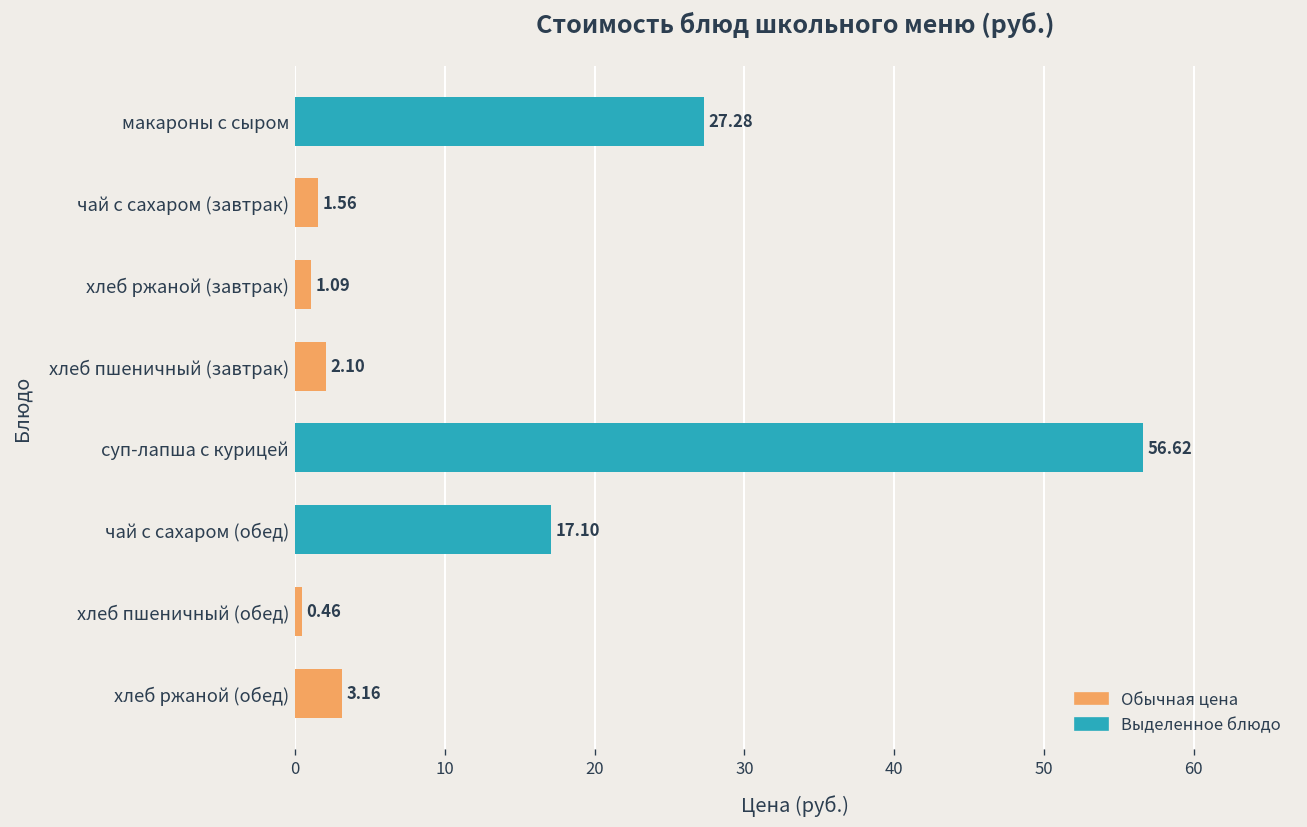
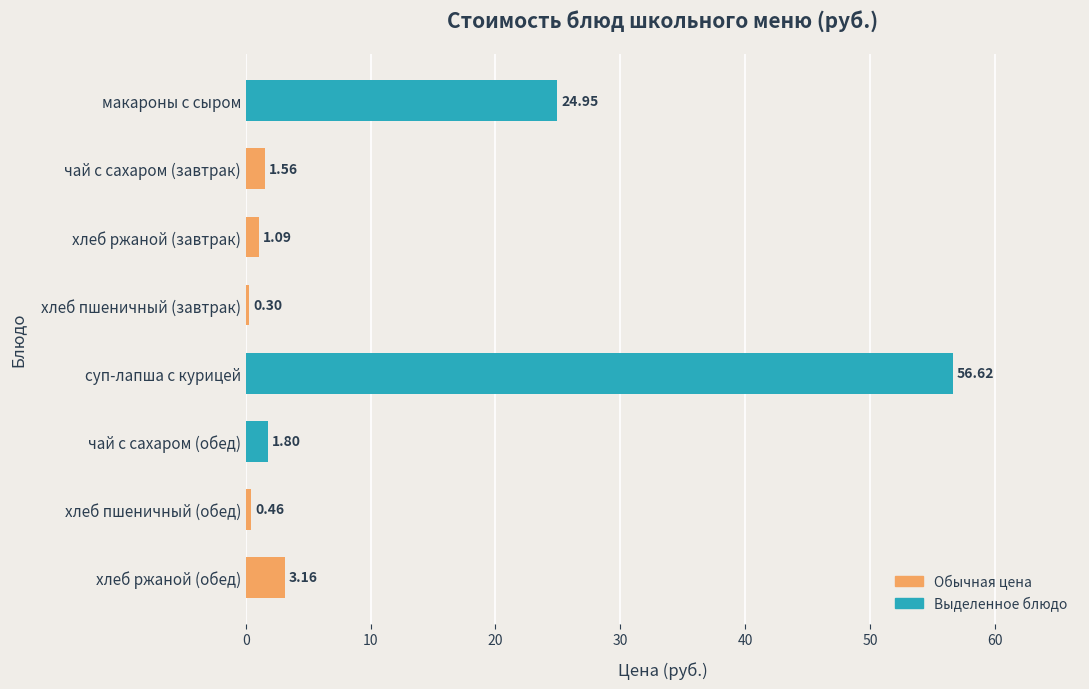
  {
-   "макароны с сыром": 27.28,
+   "макароны с сыром": 24.95,
    "чай с сахаром (завтрак)": 1.56,
    "хлеб ржаной (завтрак)": 1.09,
-   "хлеб пшеничный (завтрак)": 2.10,
+   "хлеб пшеничный (завтрак)": 0.30,
    "суп-лапша с курицей": 56.62,
-   "чай с сахаром (обед)": 17.10,
+   "чай с сахаром (обед)": 1.80,
    "хлеб пшеничный (обед)": 0.46,
    "хлеб ржаной (обед)": 3.16
  }
